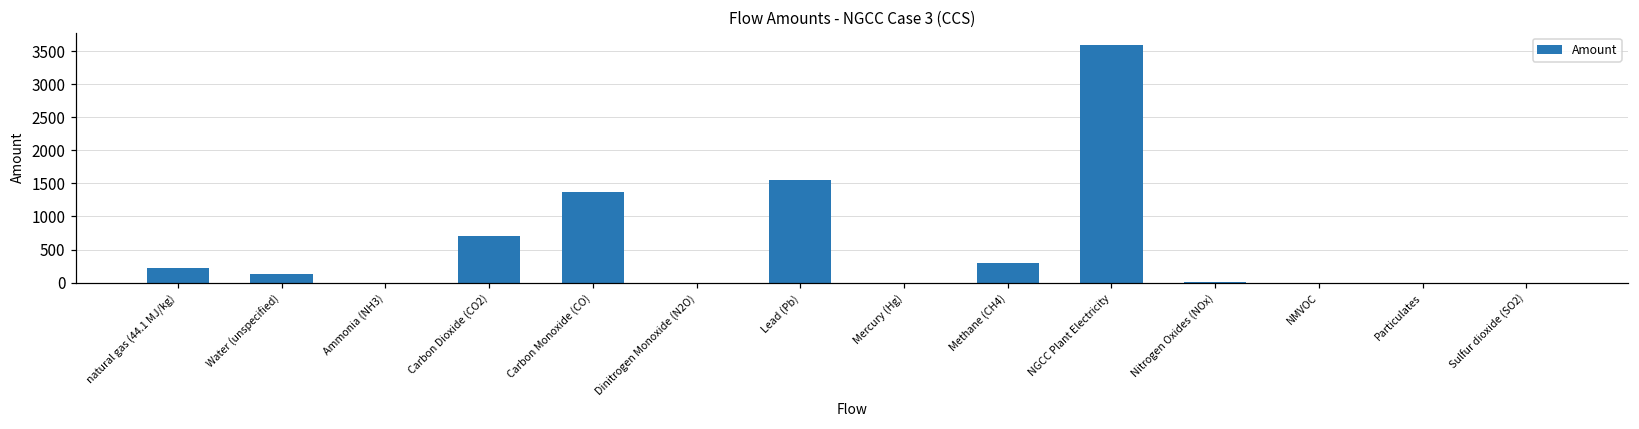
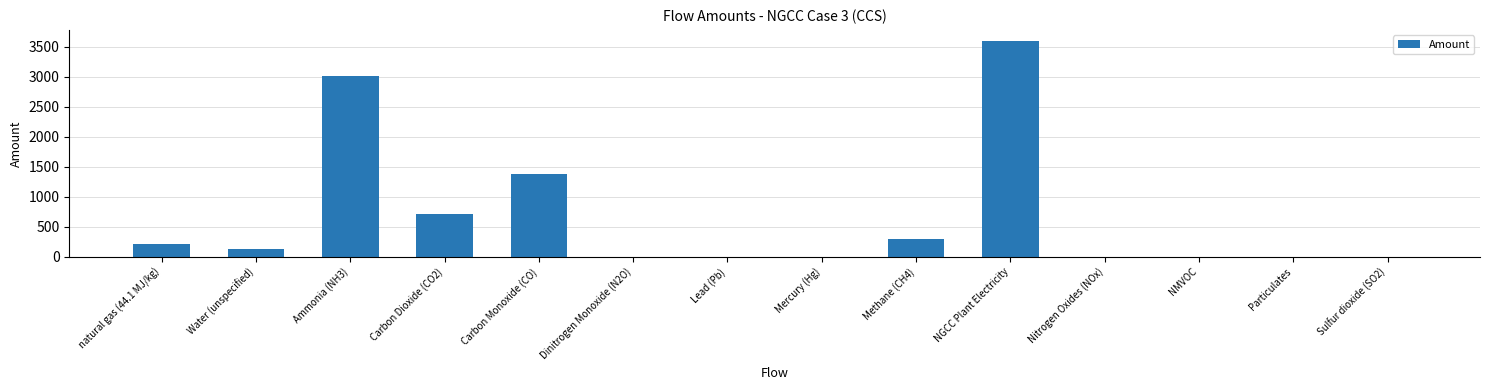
  {
    "natural gas (44.1 MJ/kg)": 200,
    "Water (unspecified)": 100,
-   "Ammonia (NH3)": 0,
+   "Ammonia (NH3)": 3000,
    "Carbon Dioxide (CO2)": 700,
    "Carbon Monoxide (CO)": 1400,
-   "Lead (Pb)": 1600,
+   "Lead (Pb)": 0,
    "Methane (CH4)": 300,
    "NGCC Plant Electricity": 3600
  }
